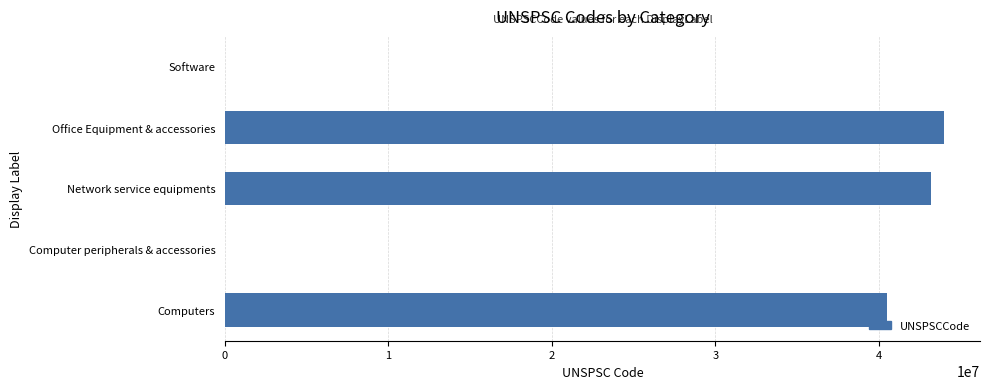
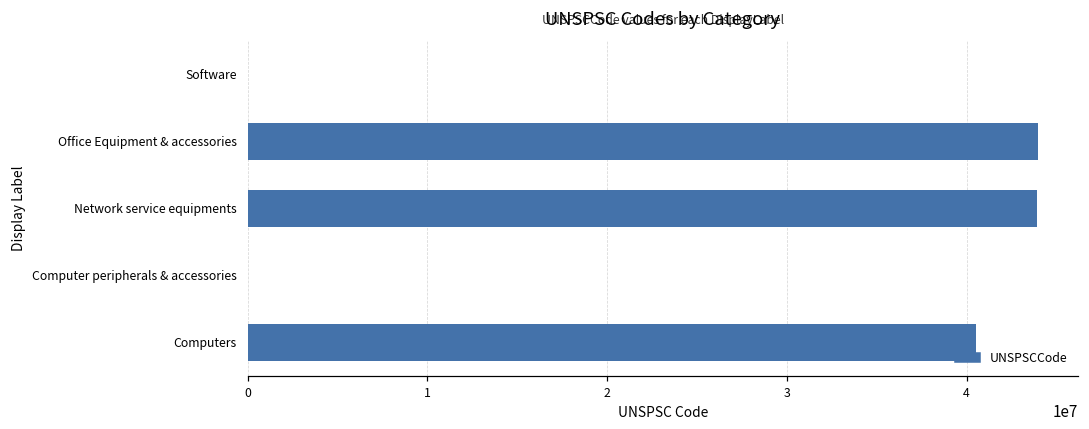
  {
    "Software": 0,
    "Office Equipment & accessories": 44000000,
-   "Network service equipments": 43200000,
+   "Network service equipments": 43900000,
    "Computer peripherals & accessories": 0,
    "Computers": 40500000
  }
